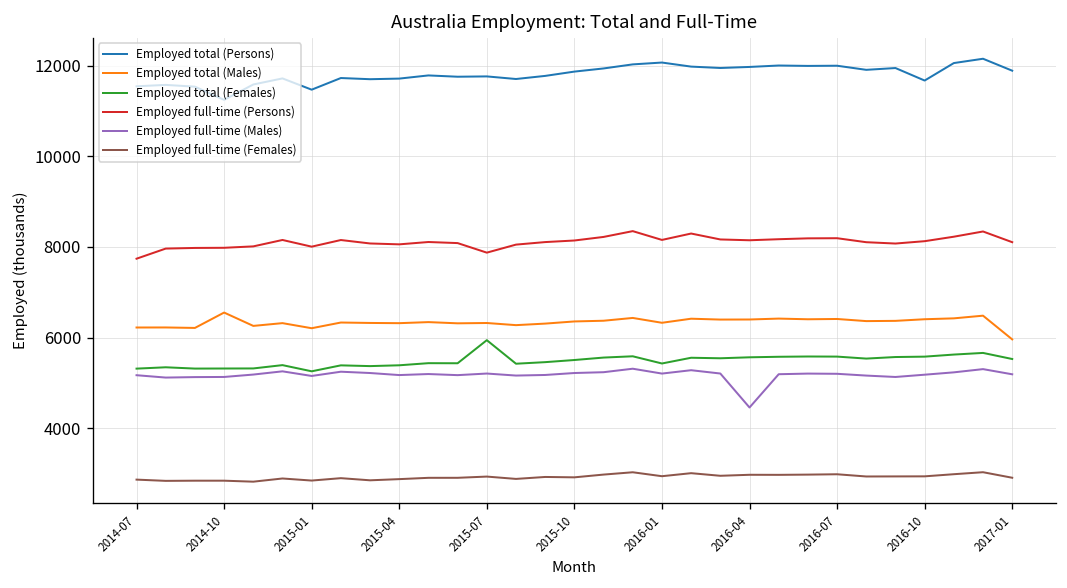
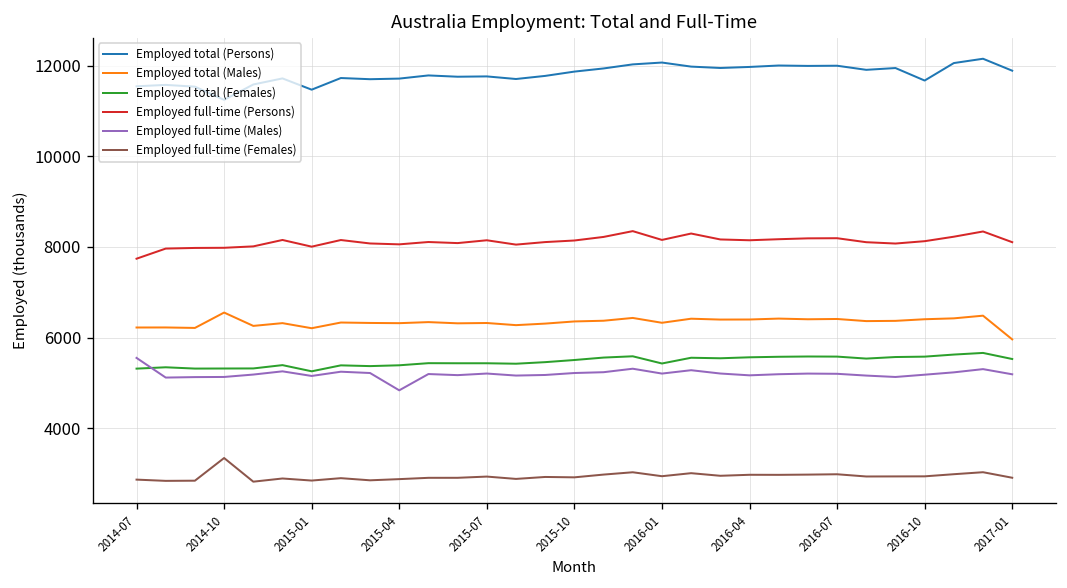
  {
    "Employed total (Persons)": {
      "2015-01": 11500,
      "2015-04": 11700,
      "2015-07": 11800,
      "2015-10": 11900,
      "2016-01": 12100,
      "2016-04": 12000,
      "2016-07": 12000,
      "2016-10": 11700,
      "2017-01": 11900
    },
    "Employed total (Males)": {
      "2014-07": 6200,
      "2014-10": 6600,
      "2015-01": 6200,
      "2015-04": 6300,
      "2015-07": 6300,
      "2015-10": 6400,
      "2016-01": 6300,
      "2016-04": 6400,
      "2016-07": 6400,
      "2016-10": 6400,
      "2017-01": 6000
    },
    "Employed total (Females)": {
      "2014-07": 5300,
      "2014-10": 5300,
      "2015-01": 5300,
      "2015-04": 5400,
-     "2015-07": 5900,
+     "2015-07": 5400,
      "2015-10": 5500,
      "2016-01": 5400,
      "2016-04": 5600,
      "2016-07": 5600,
      "2016-10": 5600,
      "2017-01": 5500
    },
    "Employed full-time (Persons)": {
      "2014-07": 7700,
      "2014-10": 8000,
      "2015-01": 8000,
      "2015-04": 8100,
-     "2015-07": 7900,
+     "2015-07": 8100,
      "2015-10": 8100,
      "2016-01": 8200,
      "2016-04": 8100,
      "2016-07": 8200,
      "2016-10": 8100,
      "2017-01": 8100
    },
    "Employed full-time (Males)": {
-     "2014-07": 5200,
+     "2014-07": 5600,
      "2014-10": 5100,
      "2015-01": 5200,
-     "2015-04": 5200,
+     "2015-04": 4800,
      "2015-07": 5200,
      "2015-10": 5200,
      "2016-01": 5200,
-     "2016-04": 4500,
+     "2016-04": 5200,
      "2016-07": 5200,
      "2016-10": 5200,
      "2017-01": 5200
    },
    "Employed full-time (Females)": {
      "2014-07": 2900,
-     "2014-10": 2800,
+     "2014-10": 3300,
      "2015-01": 2900,
      "2015-04": 2900,
      "2015-07": 2900,
      "2015-10": 2900,
      "2016-01": 2900,
      "2016-04": 3000,
      "2016-07": 3000,
      "2016-10": 2900,
      "2017-01": 2900
    }
  }
